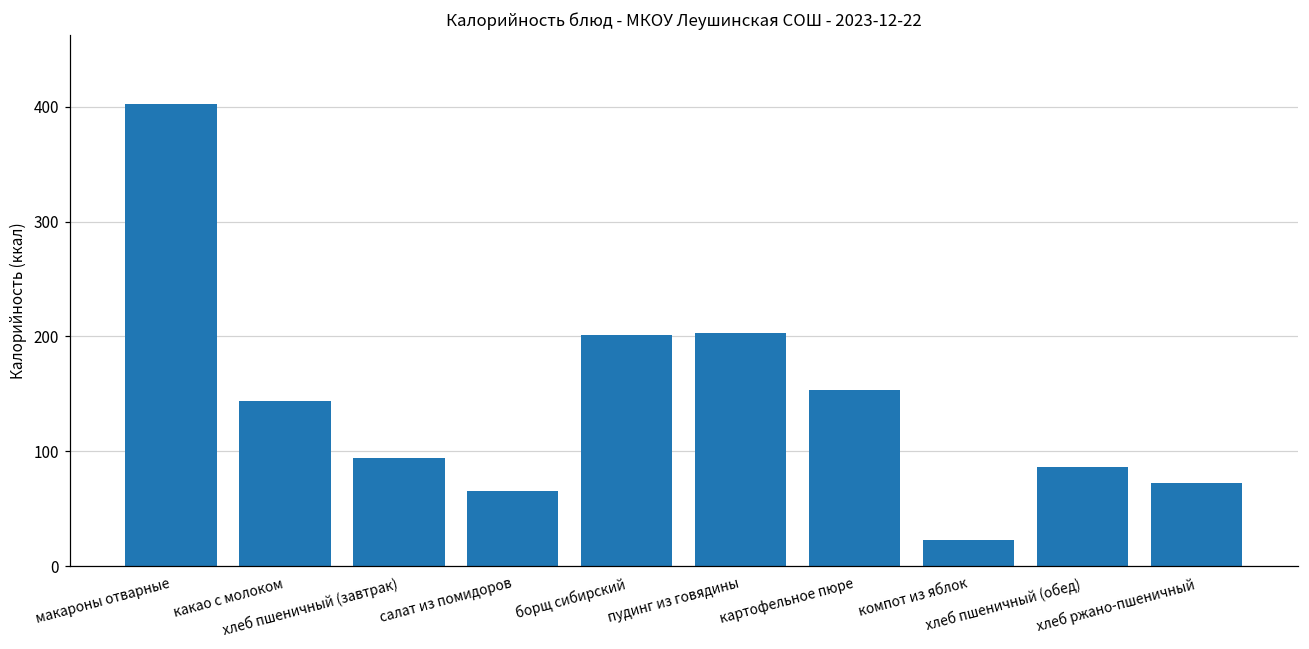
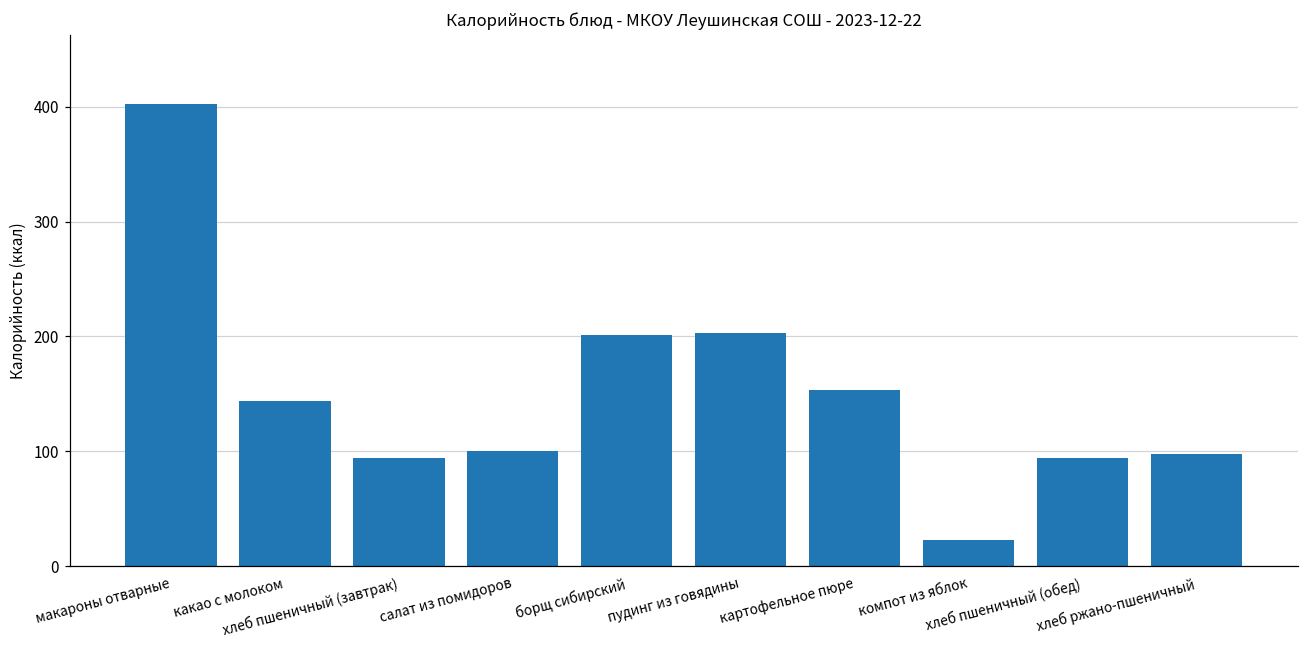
  {
    "макароны отварные": 402,
    "какао с молоком": 144,
    "хлеб пшеничный (завтрак)": 94,
-   "салат из помидоров": 65,
+   "салат из помидоров": 100,
    "борщ сибирский": 201,
    "пудинг из говядины": 203,
    "картофельное пюре": 153,
    "компот из яблок": 23,
-   "хлеб пшеничный (обед)": 86,
-   "хлеб ржано-пшеничный": 72
+   "хлеб пшеничный (обед)": 94,
+   "хлеб ржано-пшеничный": 97
  }
